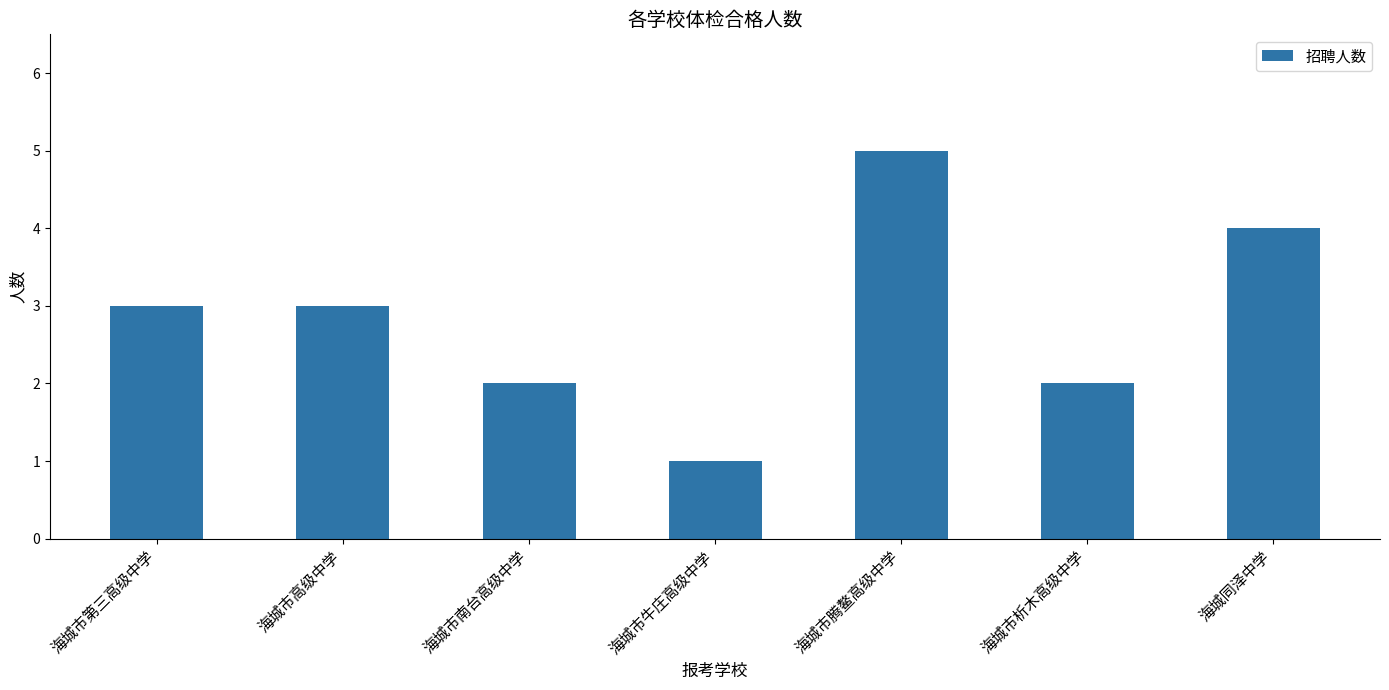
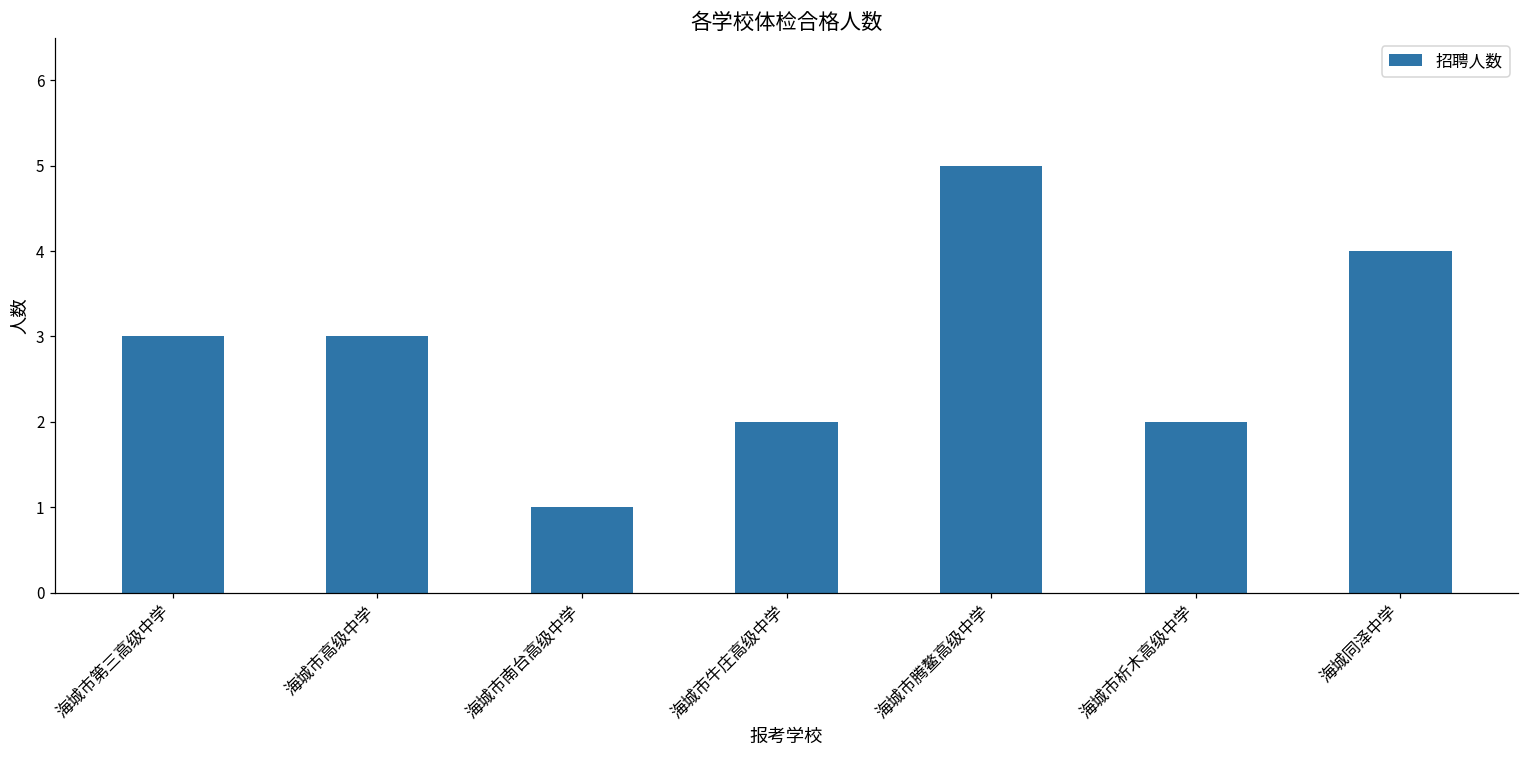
  {
    "海城市第三高级中学": 3,
    "海城市高级中学": 3,
-   "海城市南台高级中学": 2,
-   "海城市牛庄高级中学": 1,
+   "海城市南台高级中学": 1,
+   "海城市牛庄高级中学": 2,
    "海城市腾鳌高级中学": 5,
    "海城市析木高级中学": 2,
    "海城同泽中学": 4
  }
